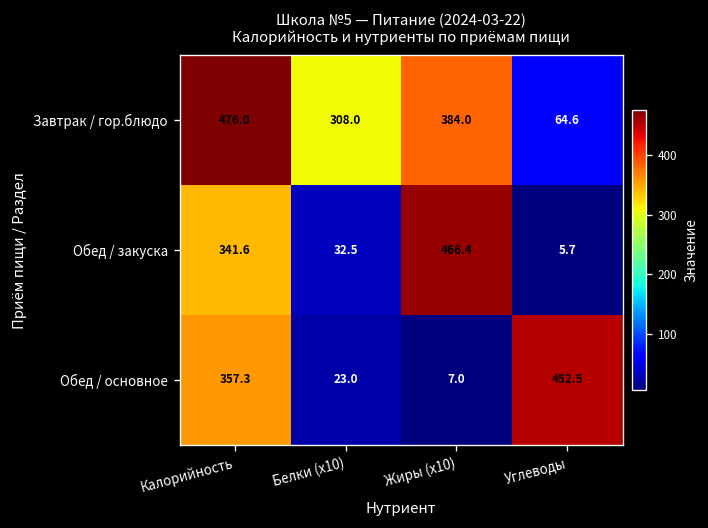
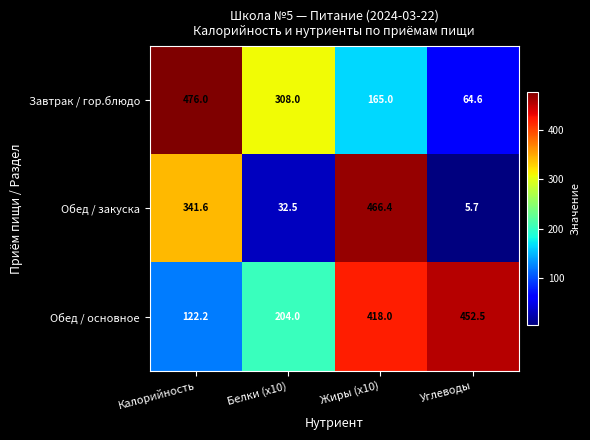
  {
    "Завтрак / гор.блюдо": {
      "Калорийность": 476.0,
      "Белки (x10)": 308.0,
-     "Жиры (x10)": 384.0,
+     "Жиры (x10)": 165.0,
      "Углеводы": 64.6
    },
    "Обед / закуска": {
      "Калорийность": 341.6,
      "Белки (x10)": 32.5,
      "Жиры (x10)": 466.4,
      "Углеводы": 5.7
    },
    "Обед / основное": {
-     "Калорийность": 357.3,
-     "Белки (x10)": 23.0,
-     "Жиры (x10)": 7.0,
+     "Калорийность": 122.2,
+     "Белки (x10)": 204.0,
+     "Жиры (x10)": 418.0,
      "Углеводы": 452.5
    }
  }
